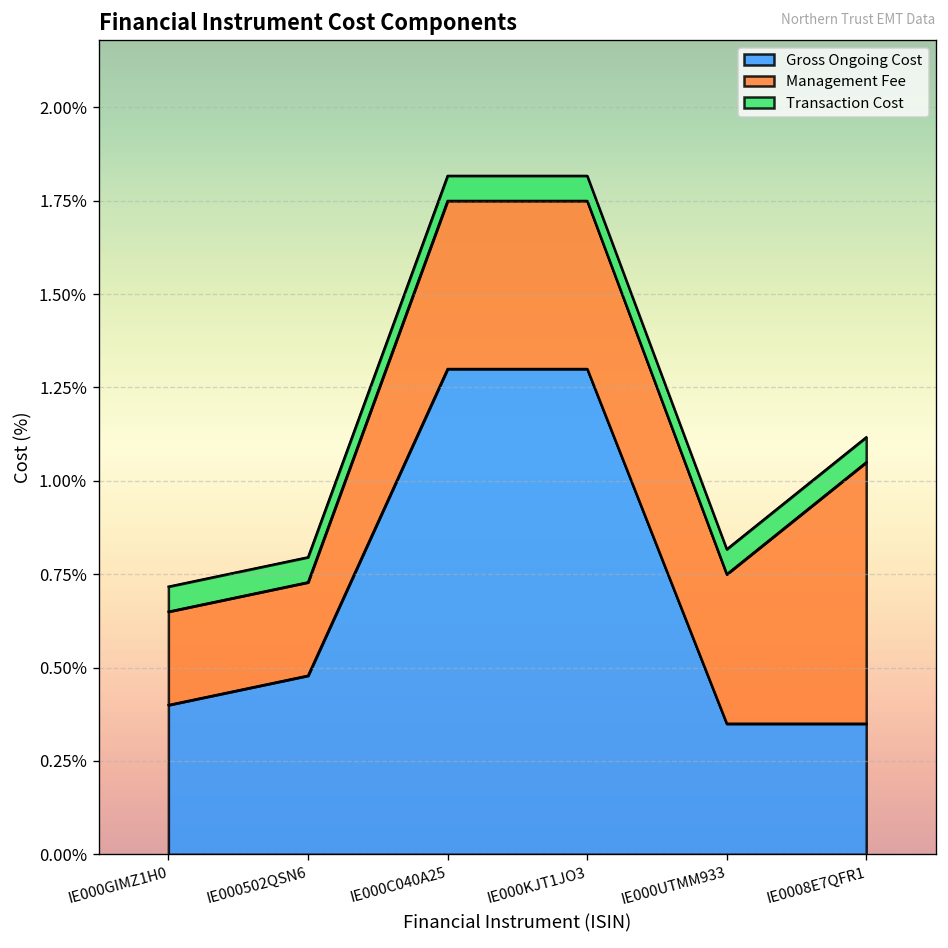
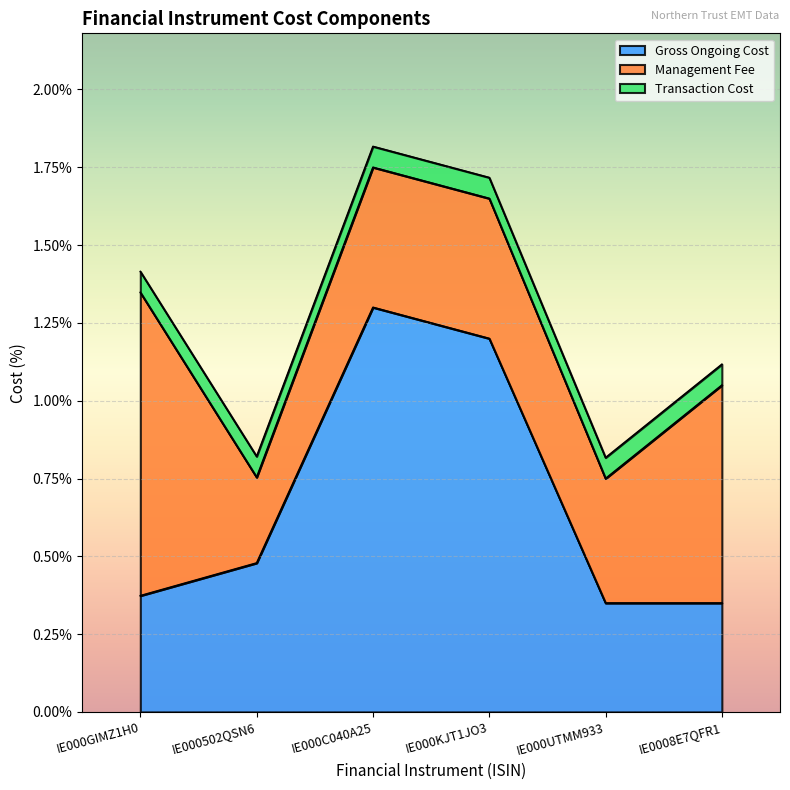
  {
    "Gross Ongoing Cost": {
-     "IE000GIMZ1H0": "0.40%",
+     "IE000GIMZ1H0": "0.37%",
      "IE000502QSN6": "0.48%",
      "IE000C040A25": "1.30%",
-     "IE000KJT1JO3": "1.30%",
+     "IE000KJT1JO3": "1.20%",
      "IE000UTMM933": "0.35%",
      "IE0008E7QFR1": "0.35%"
    },
    "Management Fee": {
-     "IE000GIMZ1H0": "0.25%",
-     "IE000502QSN6": "0.25%",
+     "IE000GIMZ1H0": "0.97%",
+     "IE000502QSN6": "0.28%",
      "IE000C040A25": "0.45%",
      "IE000KJT1JO3": "0.45%",
      "IE000UTMM933": "0.40%",
      "IE0008E7QFR1": "0.70%"
    },
    "Transaction Cost": {
      "IE000GIMZ1H0": "0.07%",
      "IE000502QSN6": "0.07%",
      "IE000C040A25": "0.07%",
      "IE000KJT1JO3": "0.07%",
      "IE000UTMM933": "0.07%",
      "IE0008E7QFR1": "0.07%"
    }
  }
